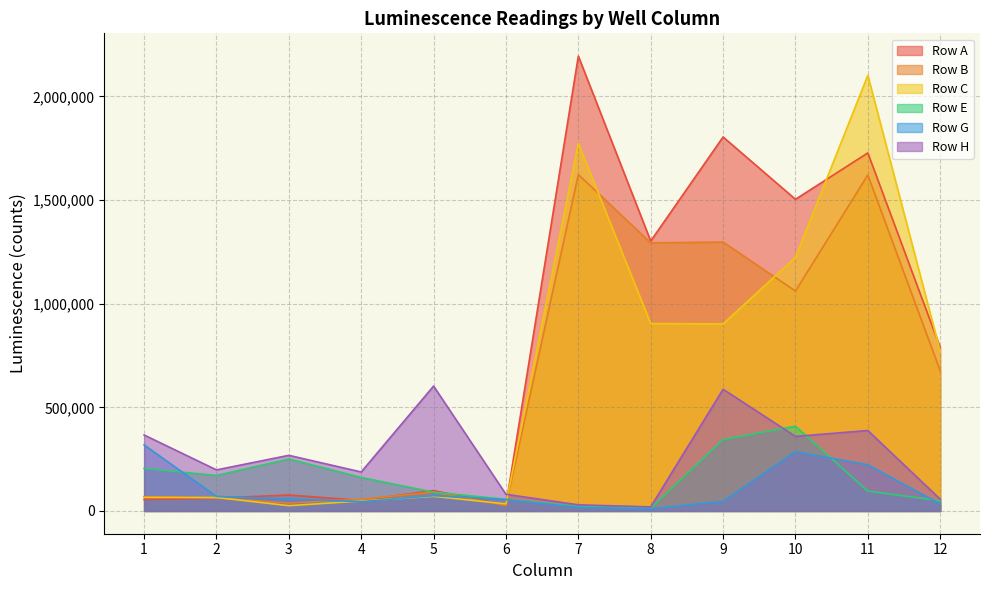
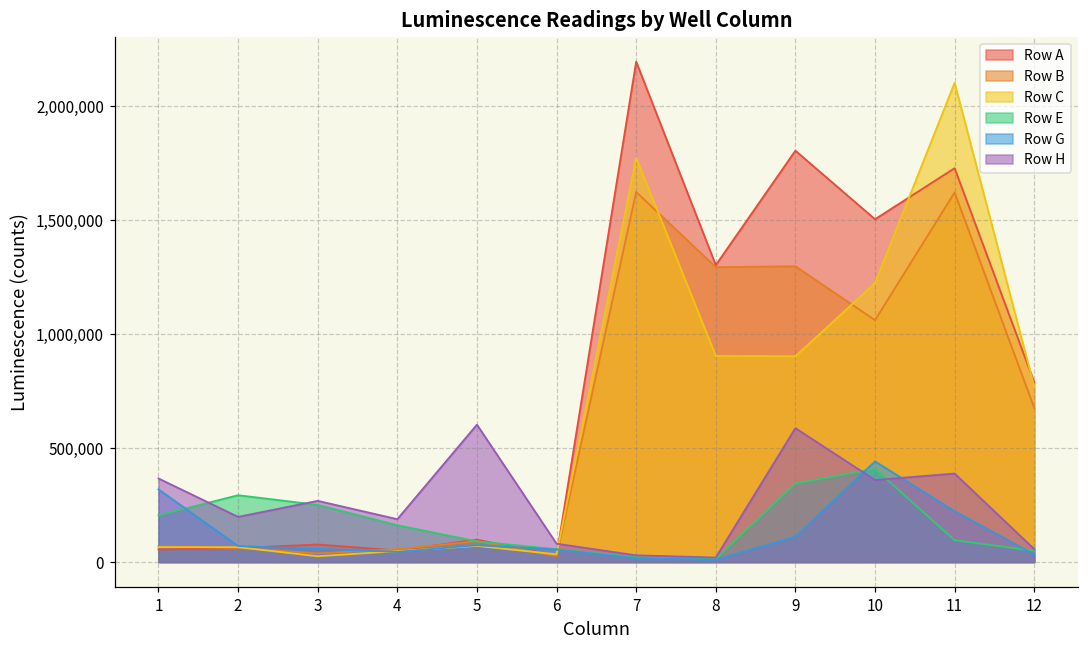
  {
    "Row E": {
      "1": "200,000",
-     "2": "170,000",
+     "2": "290,000",
      "3": "250,000",
      "4": "160,000",
      "9": "340,000",
      "10": "410,000",
      "11": "100,000"
    },
    "Row G": {
      "1": "320,000",
      "3": "60,000",
-     "9": "50,000",
-     "10": "290,000",
+     "9": "110,000",
+     "10": "440,000",
      "11": "220,000",
      "12": "30,000"
    },
    "Row H": {
      "1": "370,000",
      "2": "200,000",
      "3": "270,000",
      "4": "190,000",
      "5": "600,000",
      "6": "80,000",
      "9": "590,000",
      "10": "360,000",
      "11": "390,000"
    }
  }
